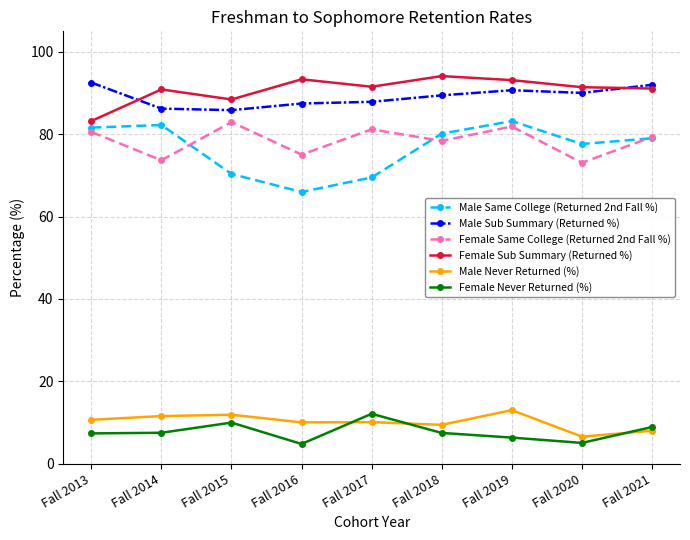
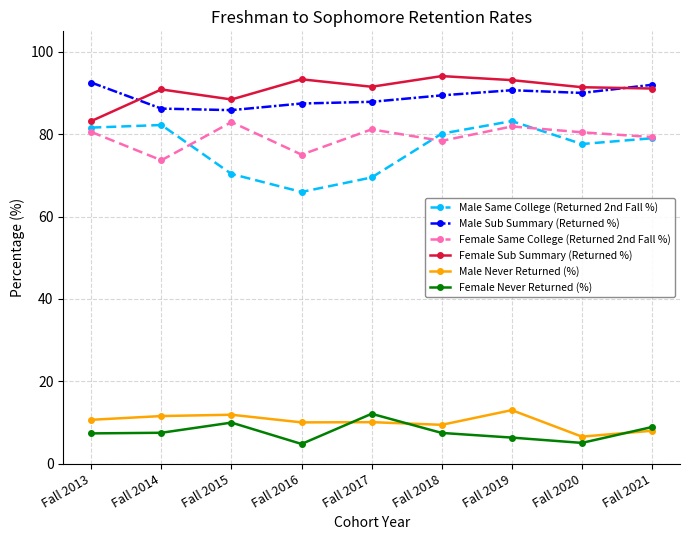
  {
    "Male Same College (Returned 2nd Fall %)": {
      "Fall 2013": 82,
      "Fall 2014": 82,
      "Fall 2015": 70,
      "Fall 2016": 66,
      "Fall 2017": 70,
      "Fall 2018": 80,
      "Fall 2019": 83,
      "Fall 2020": 78
    },
    "Male Sub Summary (Returned %)": {
      "Fall 2013": 93,
      "Fall 2014": 86,
      "Fall 2015": 86,
      "Fall 2016": 87,
      "Fall 2017": 88,
      "Fall 2018": 89,
      "Fall 2019": 91,
      "Fall 2020": 90,
      "Fall 2021": 92
    },
    "Female Same College (Returned 2nd Fall %)": {
      "Fall 2013": 81,
      "Fall 2014": 74,
      "Fall 2015": 83,
      "Fall 2016": 75,
      "Fall 2017": 81,
      "Fall 2018": 78,
      "Fall 2019": 82,
-     "Fall 2020": 73
+     "Fall 2020": 80
    },
    "Female Sub Summary (Returned %)": {
      "Fall 2013": 83,
      "Fall 2014": 91,
      "Fall 2015": 88,
      "Fall 2016": 93,
      "Fall 2017": 92,
      "Fall 2018": 94,
      "Fall 2019": 93,
      "Fall 2020": 91,
      "Fall 2021": 91
    },
    "Male Never Returned (%)": {
      "Fall 2013": 11,
      "Fall 2014": 12,
      "Fall 2015": 12,
      "Fall 2016": 10,
      "Fall 2017": 10,
      "Fall 2018": 9,
      "Fall 2019": 13,
      "Fall 2020": 7,
      "Fall 2021": 8
    },
    "Female Never Returned (%)": {
      "Fall 2013": 7,
      "Fall 2014": 8,
      "Fall 2015": 10,
      "Fall 2016": 5,
      "Fall 2017": 12,
      "Fall 2018": 7,
      "Fall 2019": 6,
      "Fall 2020": 5,
      "Fall 2021": 9
    }
  }
